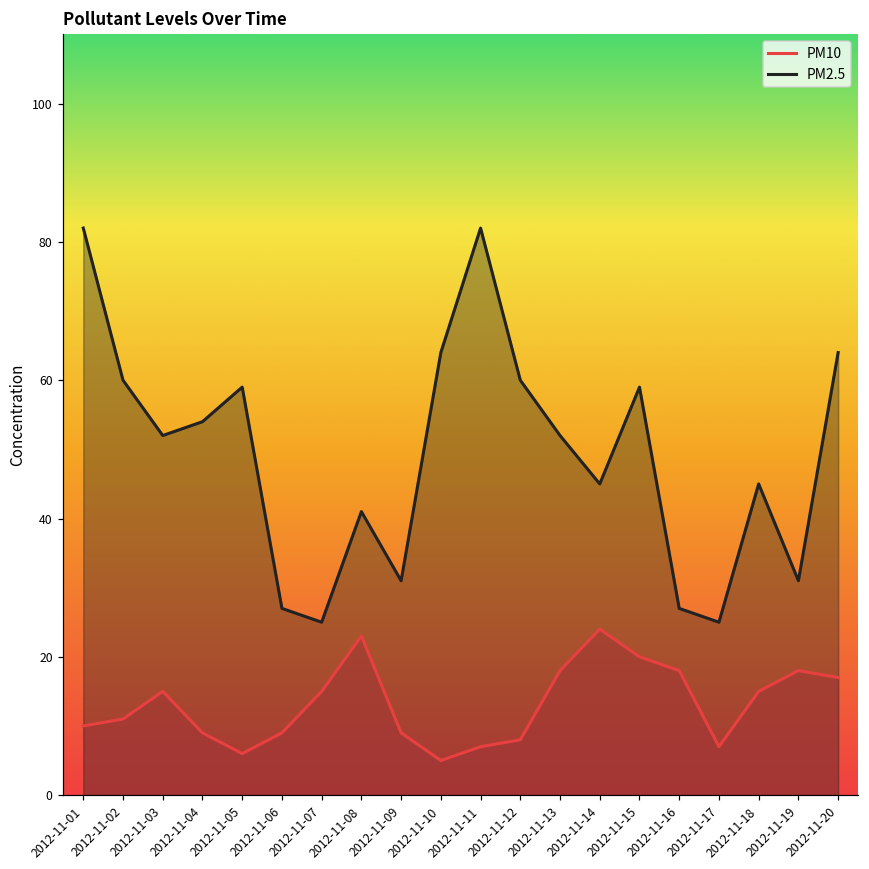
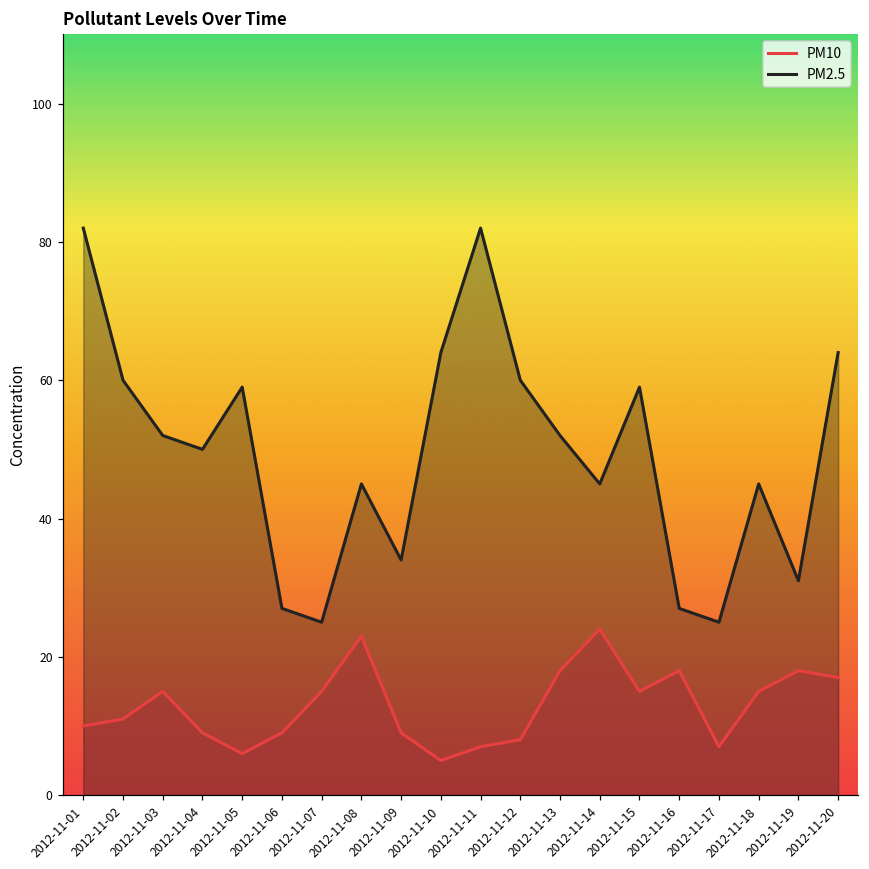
  {
    "PM10": {
      "2012-11-01": 10,
      "2012-11-02": 11,
      "2012-11-03": 15,
      "2012-11-04": 9,
      "2012-11-05": 6,
      "2012-11-06": 9,
      "2012-11-07": 15,
      "2012-11-08": 23,
      "2012-11-09": 9,
      "2012-11-10": 5,
      "2012-11-11": 7,
      "2012-11-12": 8,
      "2012-11-13": 18,
      "2012-11-14": 24,
-     "2012-11-15": 20,
+     "2012-11-15": 15,
      "2012-11-16": 18,
      "2012-11-17": 7,
      "2012-11-18": 15,
      "2012-11-19": 18,
      "2012-11-20": 17
    },
    "PM2.5": {
      "2012-11-01": 82,
      "2012-11-02": 60,
      "2012-11-03": 52,
-     "2012-11-04": 54,
+     "2012-11-04": 50,
      "2012-11-05": 59,
      "2012-11-06": 27,
      "2012-11-07": 25,
-     "2012-11-08": 41,
-     "2012-11-09": 31,
+     "2012-11-08": 45,
+     "2012-11-09": 34,
      "2012-11-10": 64,
      "2012-11-11": 82,
      "2012-11-12": 60,
      "2012-11-13": 52,
      "2012-11-14": 45,
      "2012-11-15": 59,
      "2012-11-16": 27,
      "2012-11-17": 25,
      "2012-11-18": 45,
      "2012-11-19": 31,
      "2012-11-20": 64
    }
  }
